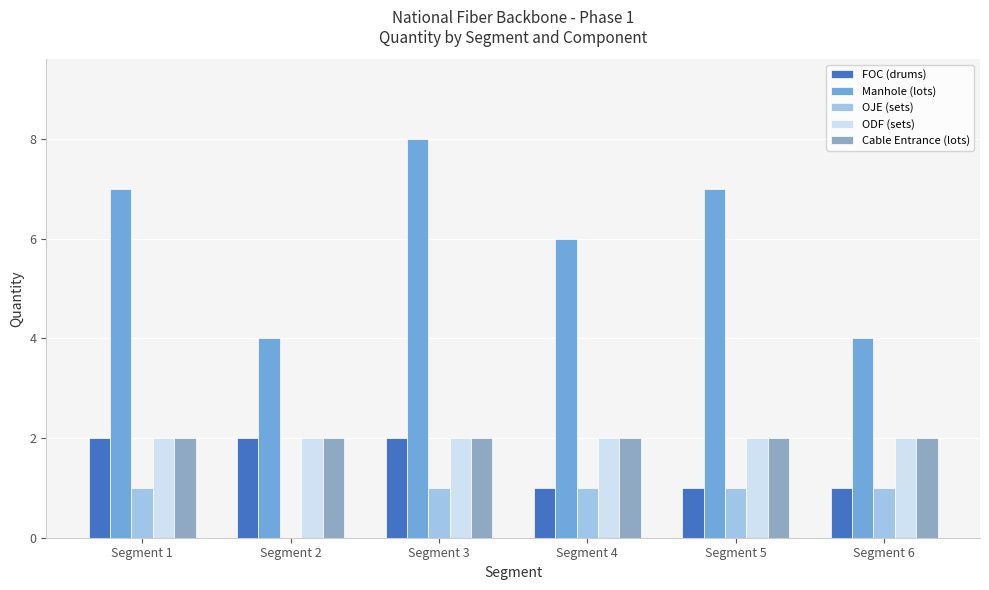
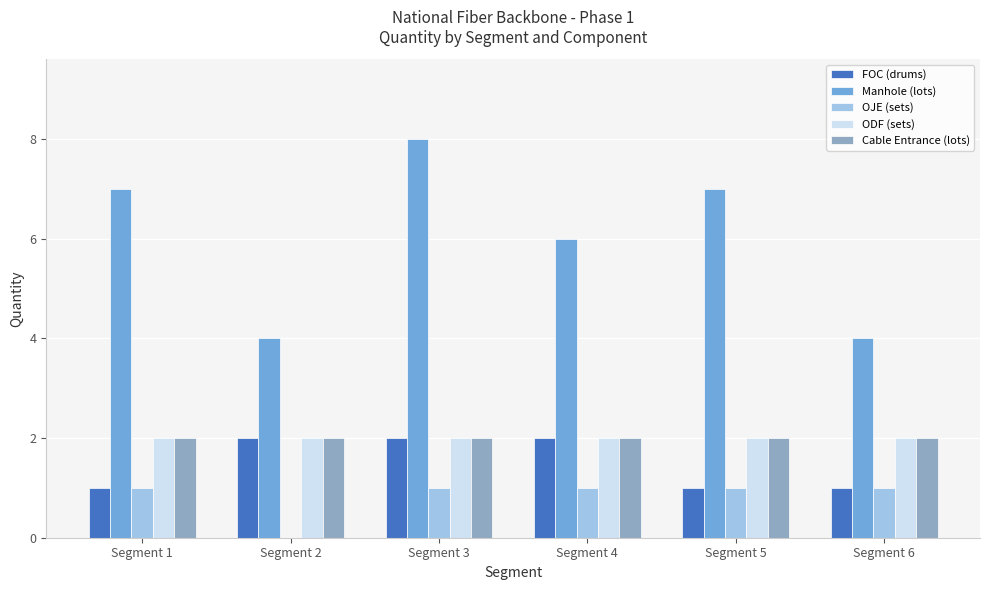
  {
    "FOC (drums)": {
-     "Segment 1": 2,
+     "Segment 1": 1,
      "Segment 2": 2,
      "Segment 3": 2,
-     "Segment 4": 1,
+     "Segment 4": 2,
      "Segment 5": 1,
      "Segment 6": 1
    }
  }
